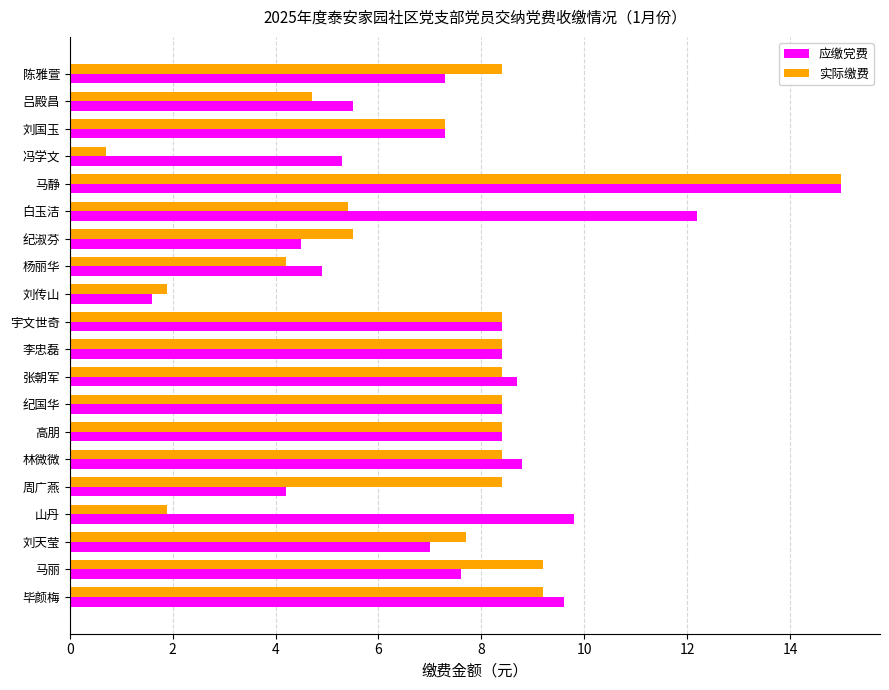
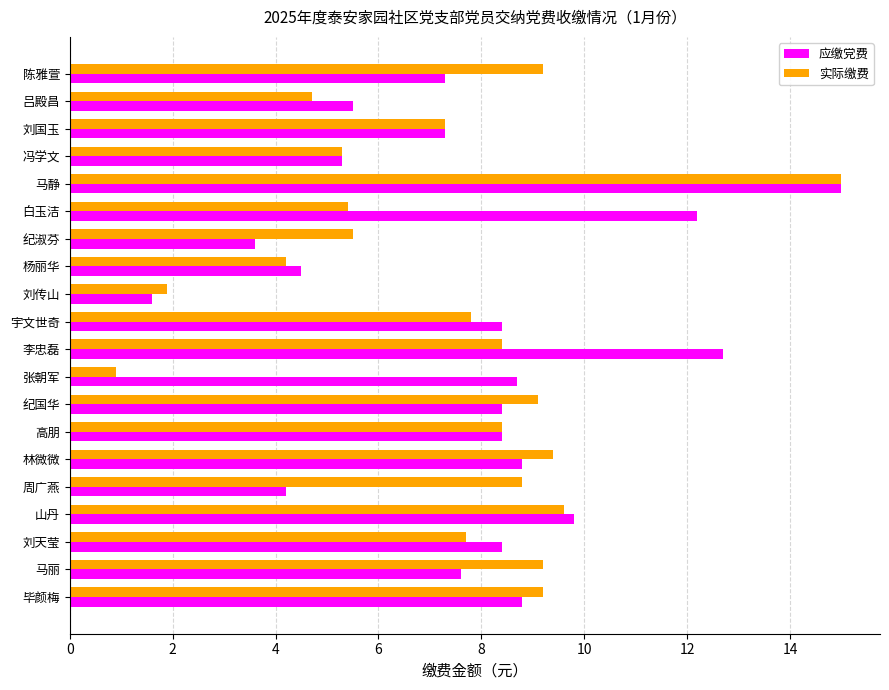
  {
    "应缴党费": {
      "陈雅萱": 7.3,
      "吕殿昌": 5.5,
      "刘国玉": 7.3,
      "冯学文": 5.3,
      "马静": 15.0,
      "白玉洁": 12.2,
-     "纪淑芬": 4.5,
-     "杨丽华": 4.9,
+     "纪淑芬": 3.6,
+     "杨丽华": 4.5,
      "刘传山": 1.6,
      "宇文世奇": 8.4,
-     "李忠磊": 8.4,
+     "李忠磊": 12.7,
      "张朝军": 8.7,
      "纪国华": 8.4,
      "高朋": 8.4,
      "林微微": 8.8,
      "周广燕": 4.2,
      "山丹": 9.8,
-     "刘天莹": 7.0,
+     "刘天莹": 8.4,
      "马丽": 7.6,
-     "毕颜梅": 9.6
+     "毕颜梅": 8.8
    },
    "实际缴费": {
-     "陈雅萱": 8.4,
+     "陈雅萱": 9.2,
      "吕殿昌": 4.7,
      "刘国玉": 7.3,
-     "冯学文": 0.7,
+     "冯学文": 5.3,
      "马静": 15.0,
      "白玉洁": 5.4,
      "纪淑芬": 5.5,
      "杨丽华": 4.2,
      "刘传山": 1.9,
-     "宇文世奇": 8.4,
+     "宇文世奇": 7.8,
      "李忠磊": 8.4,
-     "张朝军": 8.4,
-     "纪国华": 8.4,
+     "张朝军": 0.9,
+     "纪国华": 9.1,
      "高朋": 8.4,
-     "林微微": 8.4,
-     "周广燕": 8.4,
-     "山丹": 1.9,
+     "林微微": 9.4,
+     "周广燕": 8.8,
+     "山丹": 9.6,
      "刘天莹": 7.7,
      "马丽": 9.2,
      "毕颜梅": 9.2
    }
  }
